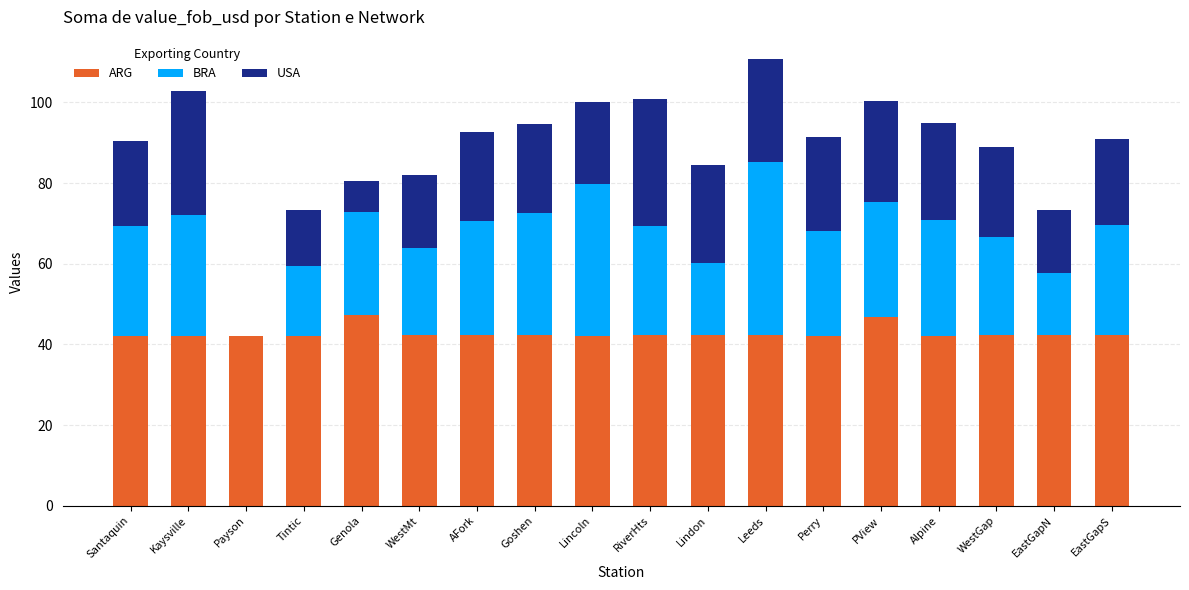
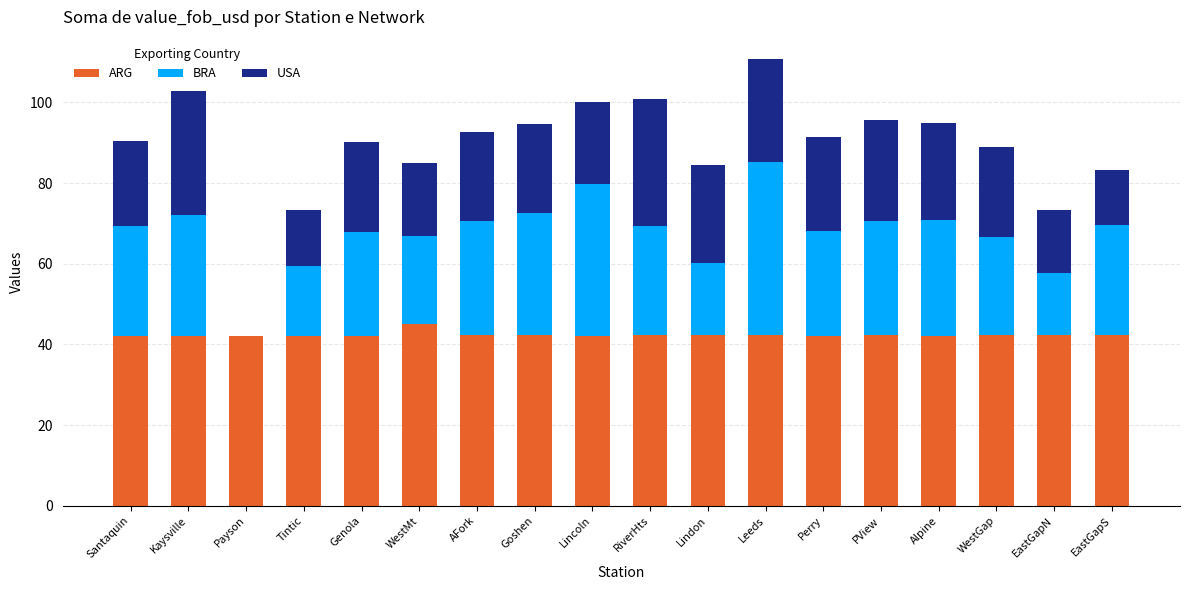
  {
    "ARG": {
      "Santaquin": 42,
      "Kaysville": 42,
      "Payson": 42,
      "Tintic": 42,
-     "Genola": 47,
-     "WestMt": 42,
+     "Genola": 42,
+     "WestMt": 45,
      "AFork": 42,
      "Goshen": 42,
      "Lincoln": 42,
      "RiverHts": 42,
      "Lindon": 42,
      "Leeds": 42,
      "Perry": 42,
-     "PView": 47,
+     "PView": 42,
      "Alpine": 42,
      "WestGap": 42,
      "EastGapN": 42,
      "EastGapS": 42
    },
    "BRA": {
      "Santaquin": 27,
      "Kaysville": 30,
      "Payson": 0,
      "Tintic": 17,
      "Genola": 26,
      "WestMt": 22,
      "AFork": 28,
      "Goshen": 30,
      "Lincoln": 38,
      "RiverHts": 27,
      "Lindon": 18,
      "Leeds": 43,
      "Perry": 26,
      "PView": 28,
      "Alpine": 29,
      "WestGap": 24,
      "EastGapN": 15,
      "EastGapS": 27
    },
    "USA": {
      "Santaquin": 21,
      "Kaysville": 31,
      "Payson": 0,
      "Tintic": 14,
-     "Genola": 8,
+     "Genola": 22,
      "WestMt": 18,
      "AFork": 22,
      "Goshen": 22,
      "Lincoln": 20,
      "RiverHts": 31,
      "Lindon": 24,
      "Leeds": 26,
      "Perry": 23,
      "PView": 25,
      "Alpine": 24,
      "WestGap": 22,
      "EastGapN": 16,
-     "EastGapS": 21
+     "EastGapS": 14
    }
  }
